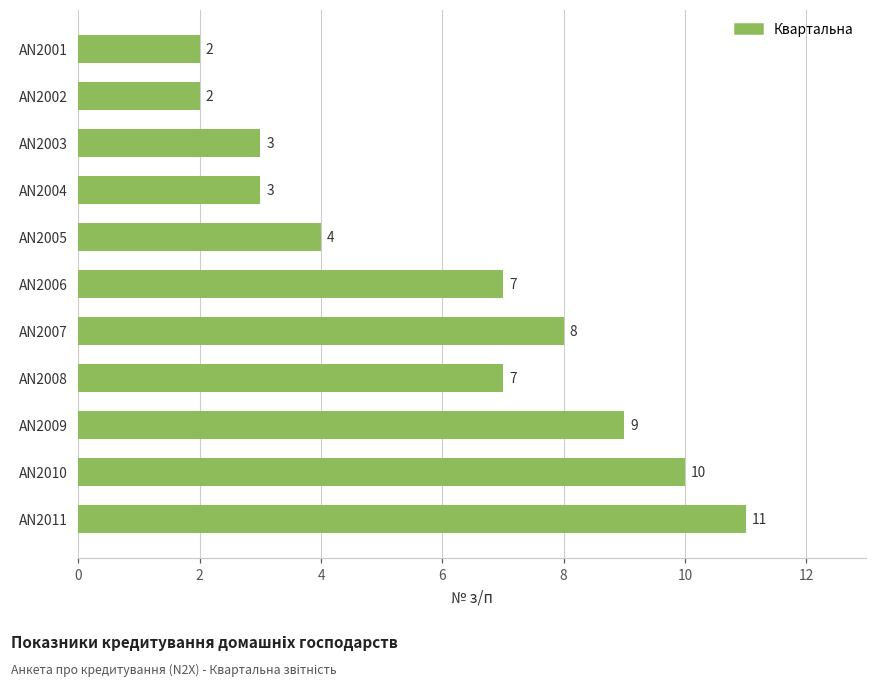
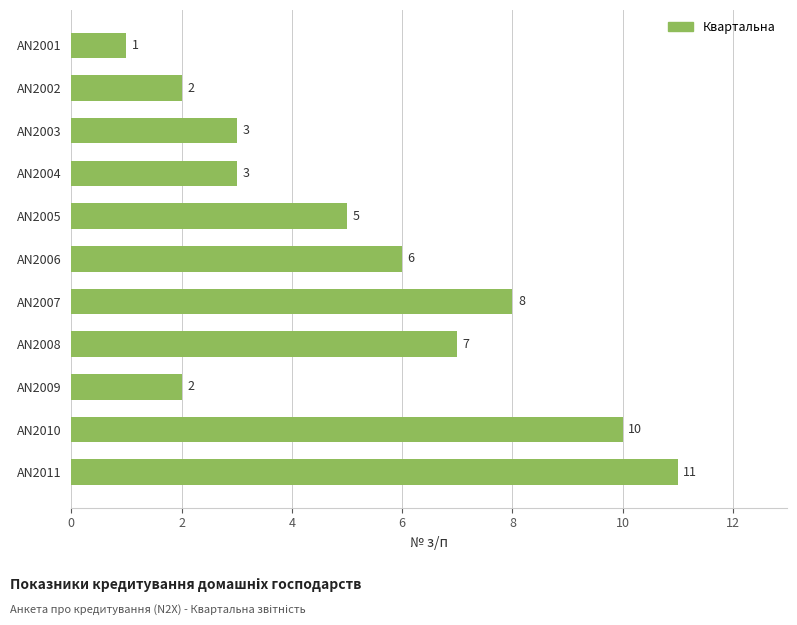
  {
-   "AN2001": 2,
+   "AN2001": 1,
    "AN2002": 2,
    "AN2003": 3,
    "AN2004": 3,
-   "AN2005": 4,
-   "AN2006": 7,
+   "AN2005": 5,
+   "AN2006": 6,
    "AN2007": 8,
    "AN2008": 7,
-   "AN2009": 9,
+   "AN2009": 2,
    "AN2010": 10,
    "AN2011": 11
  }
